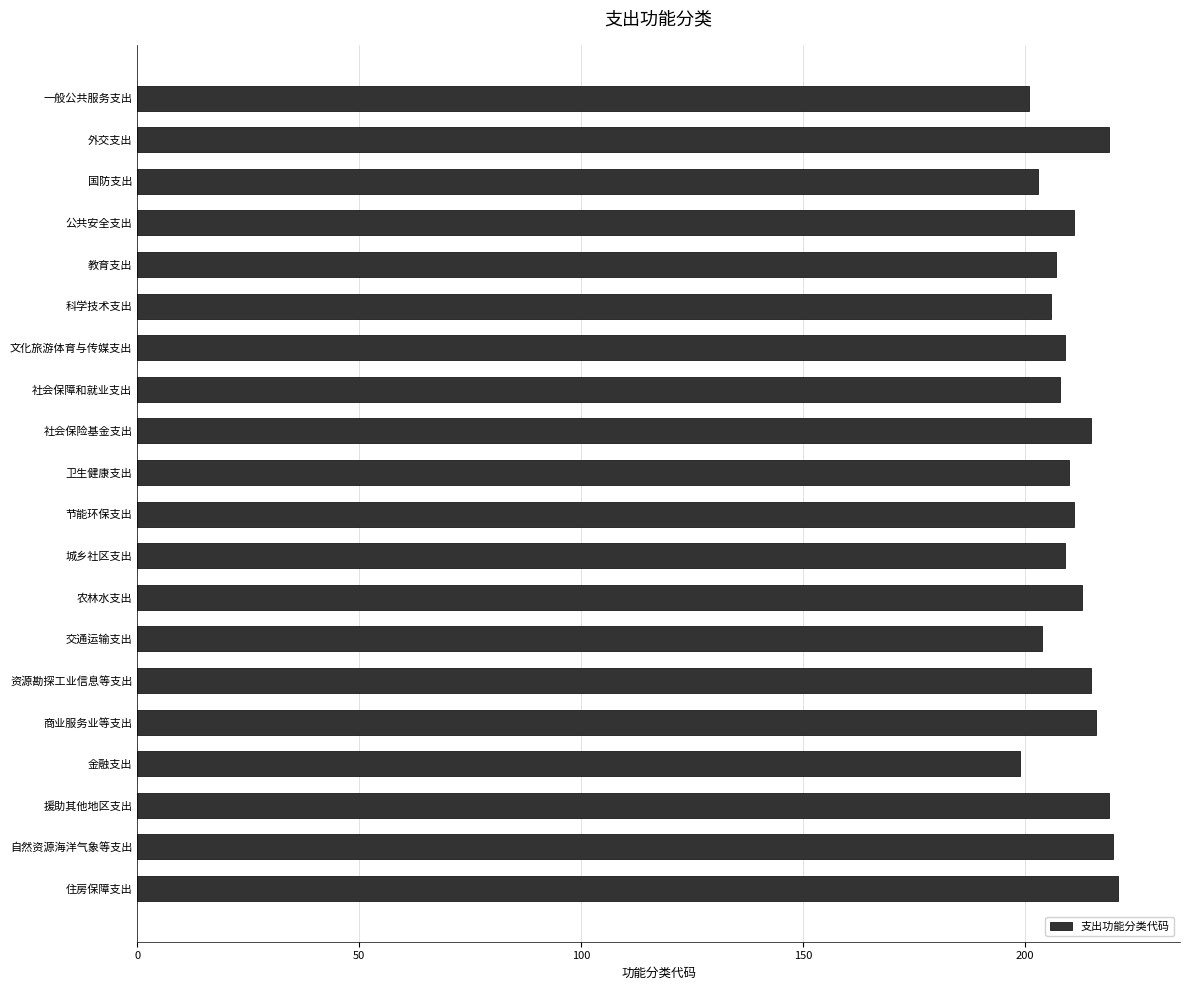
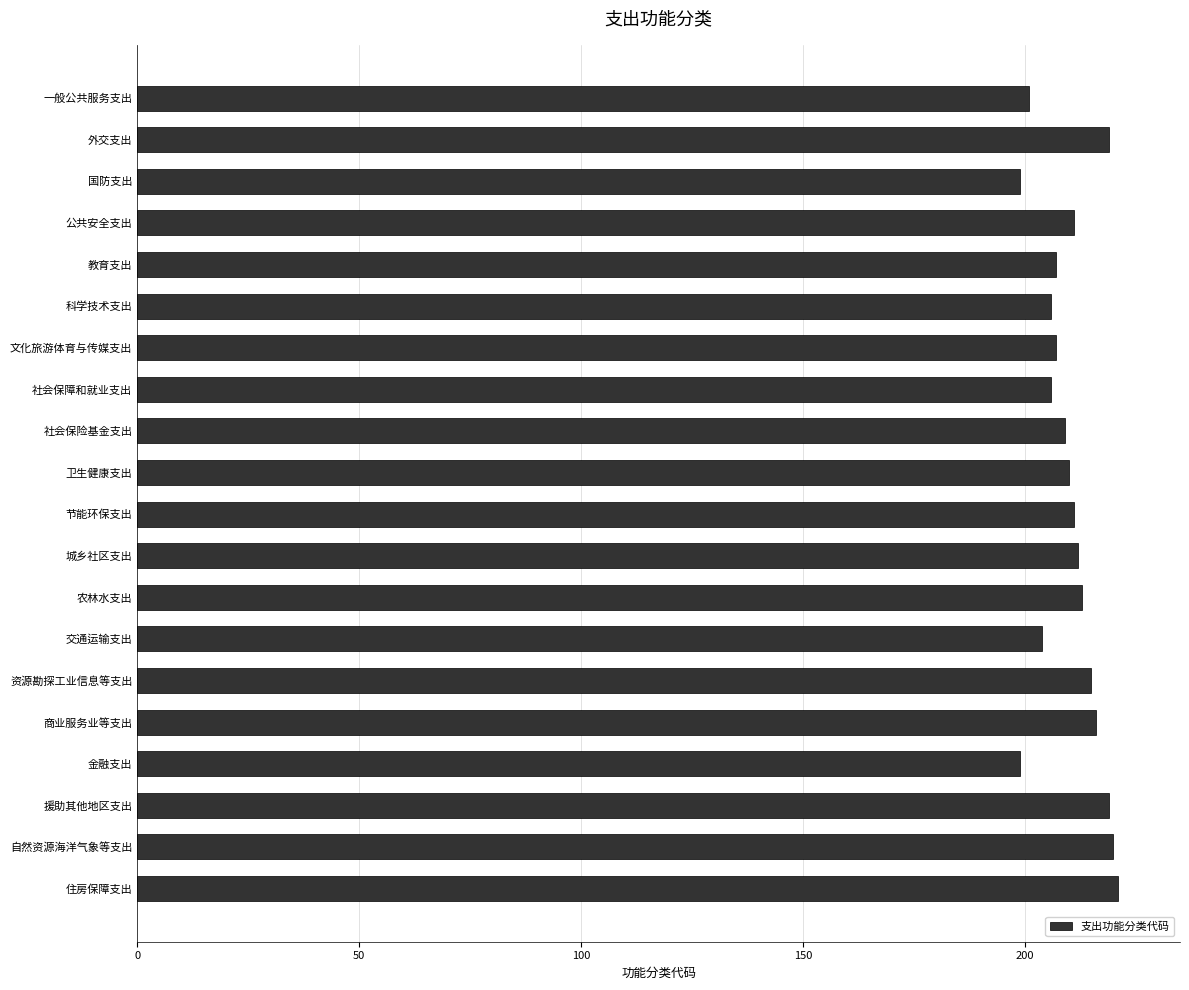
  {
    "一般公共服务支出": 201,
    "外交支出": 219,
-   "国防支出": 203,
+   "国防支出": 199,
    "公共安全支出": 211,
    "教育支出": 207,
    "科学技术支出": 206,
-   "文化旅游体育与传媒支出": 209,
-   "社会保障和就业支出": 208,
-   "社会保险基金支出": 215,
+   "文化旅游体育与传媒支出": 207,
+   "社会保障和就业支出": 206,
+   "社会保险基金支出": 209,
    "卫生健康支出": 210,
    "节能环保支出": 211,
-   "城乡社区支出": 209,
+   "城乡社区支出": 212,
    "农林水支出": 213,
    "交通运输支出": 204,
    "资源勘探工业信息等支出": 215,
    "商业服务业等支出": 216,
    "金融支出": 199,
    "援助其他地区支出": 219,
    "自然资源海洋气象等支出": 220,
    "住房保障支出": 221
  }
